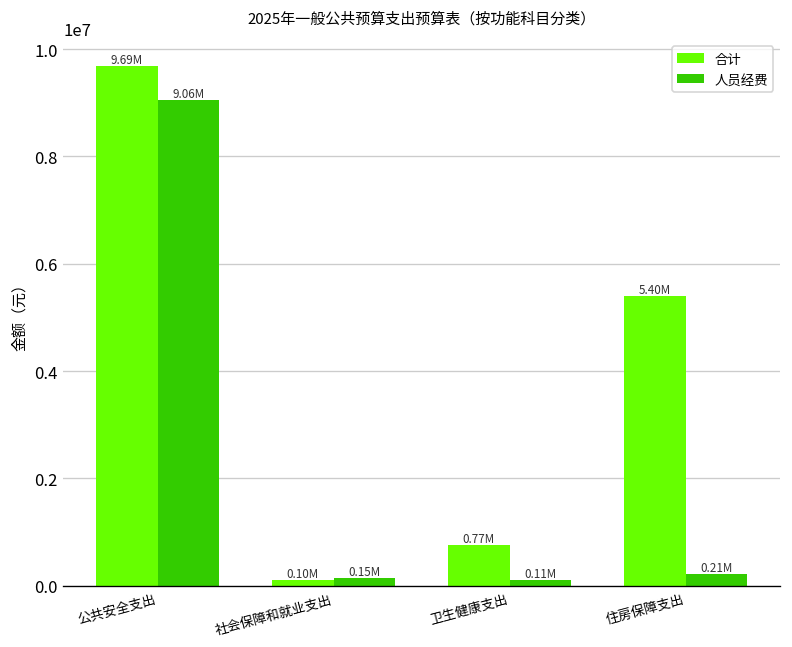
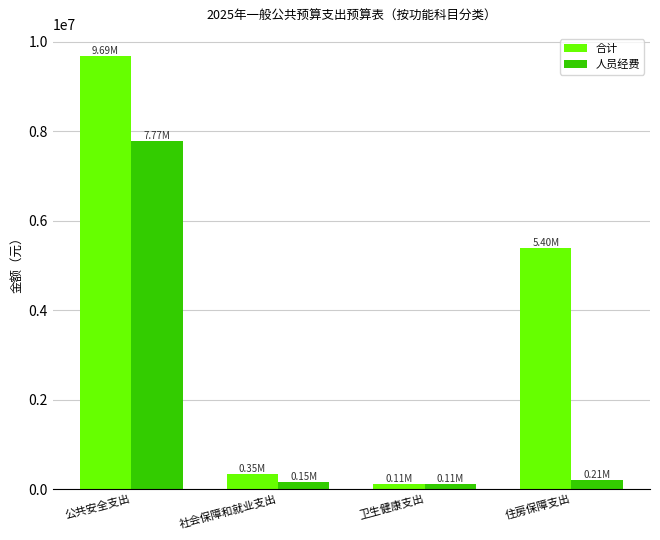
  {
    "合计": {
      "公共安全支出": "9.69M",
-     "社会保障和就业支出": "0.10M",
-     "卫生健康支出": "0.77M",
+     "社会保障和就业支出": "0.35M",
+     "卫生健康支出": "0.11M",
      "住房保障支出": "5.40M"
    },
    "人员经费": {
-     "公共安全支出": "9.06M",
+     "公共安全支出": "7.77M",
      "社会保障和就业支出": "0.15M",
      "卫生健康支出": "0.11M",
      "住房保障支出": "0.21M"
    }
  }
